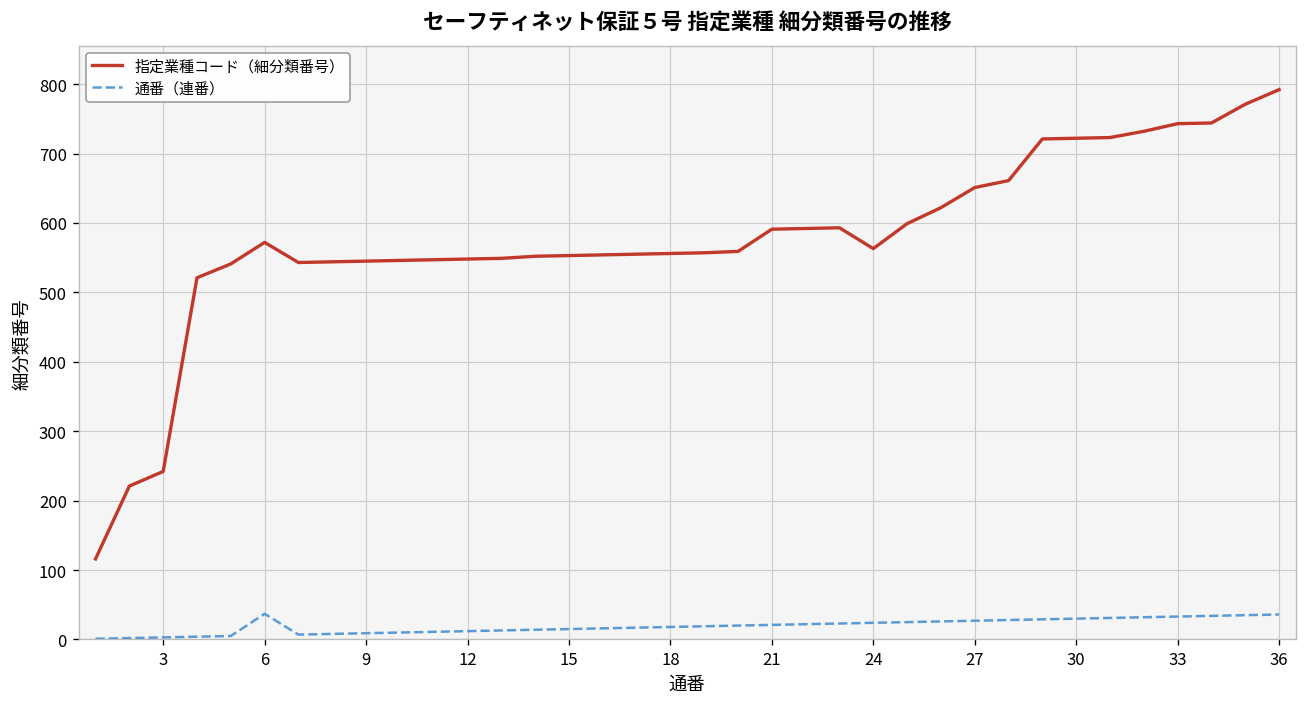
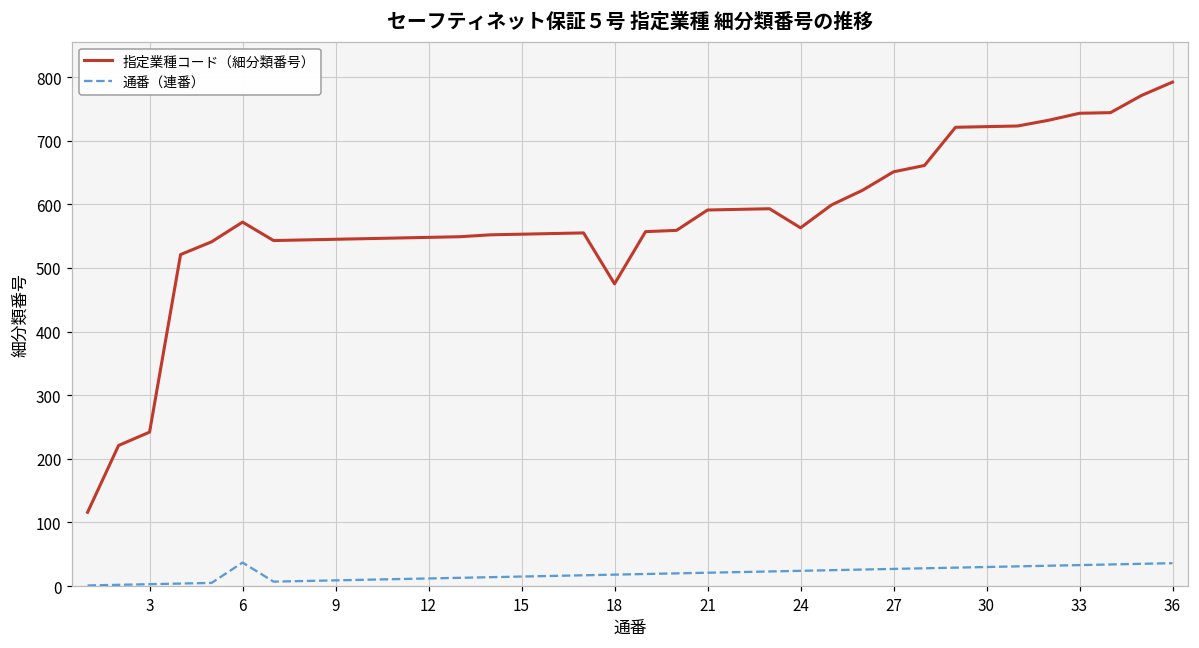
  {
    "指定業種コード（細分類番号）": {
      "3": 240,
      "6": 570,
      "9": 550,
      "12": 550,
      "15": 550,
-     "18": 560,
+     "18": 480,
      "21": 590,
      "24": 560,
      "27": 650,
      "30": 720,
      "33": 740,
      "36": 790
    },
    "通番（連番）": {
      "3": 0,
      "6": 40,
      "9": 10,
      "12": 10,
      "15": 20,
      "18": 20,
      "21": 20,
      "24": 20,
      "27": 30,
      "30": 30,
      "33": 30,
      "36": 40
    }
  }
